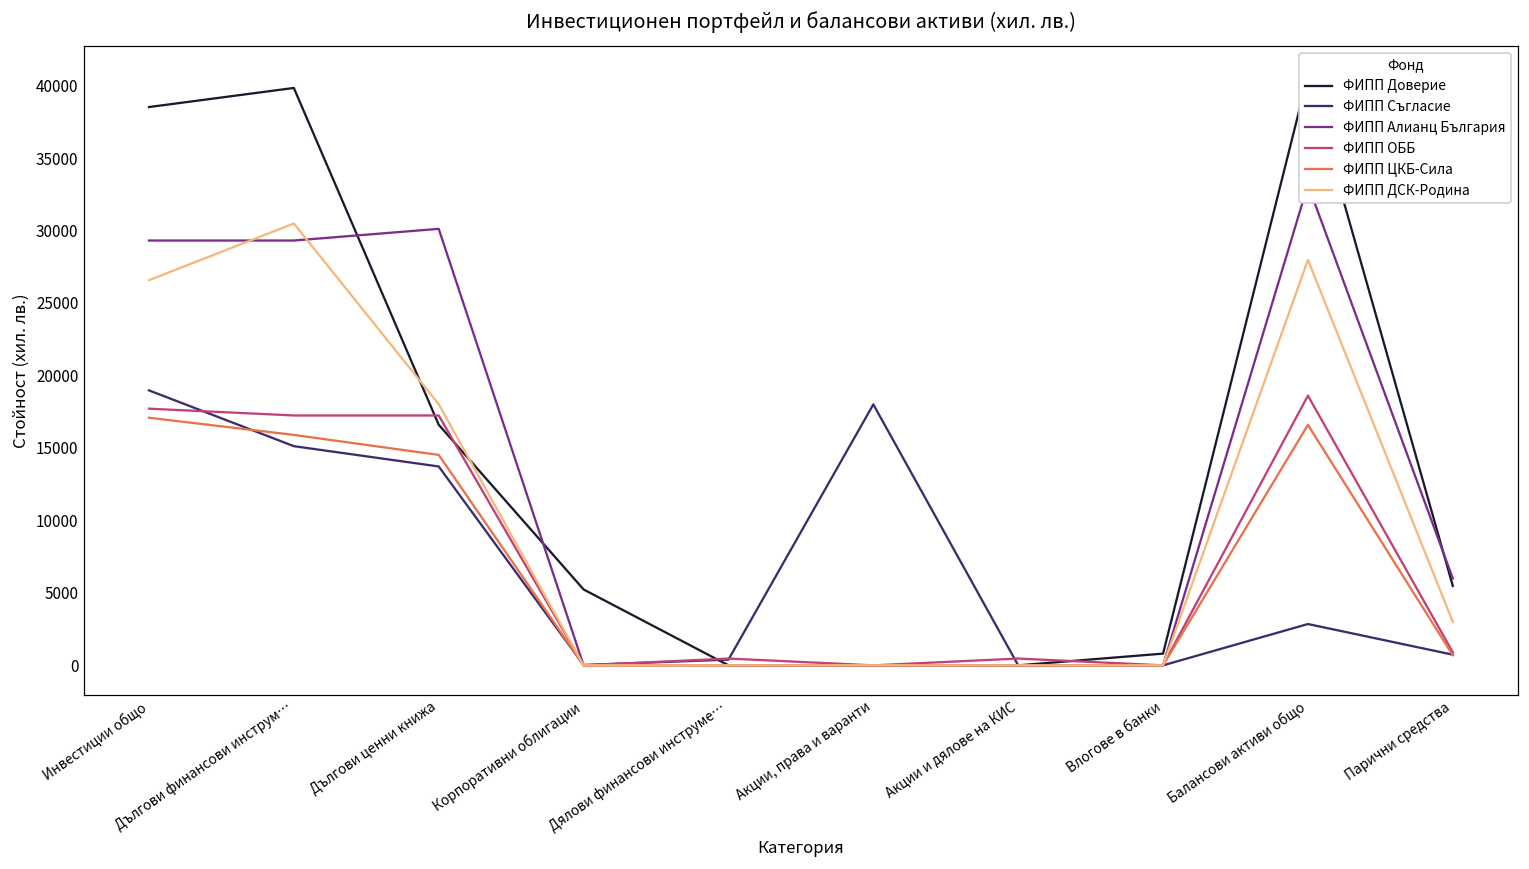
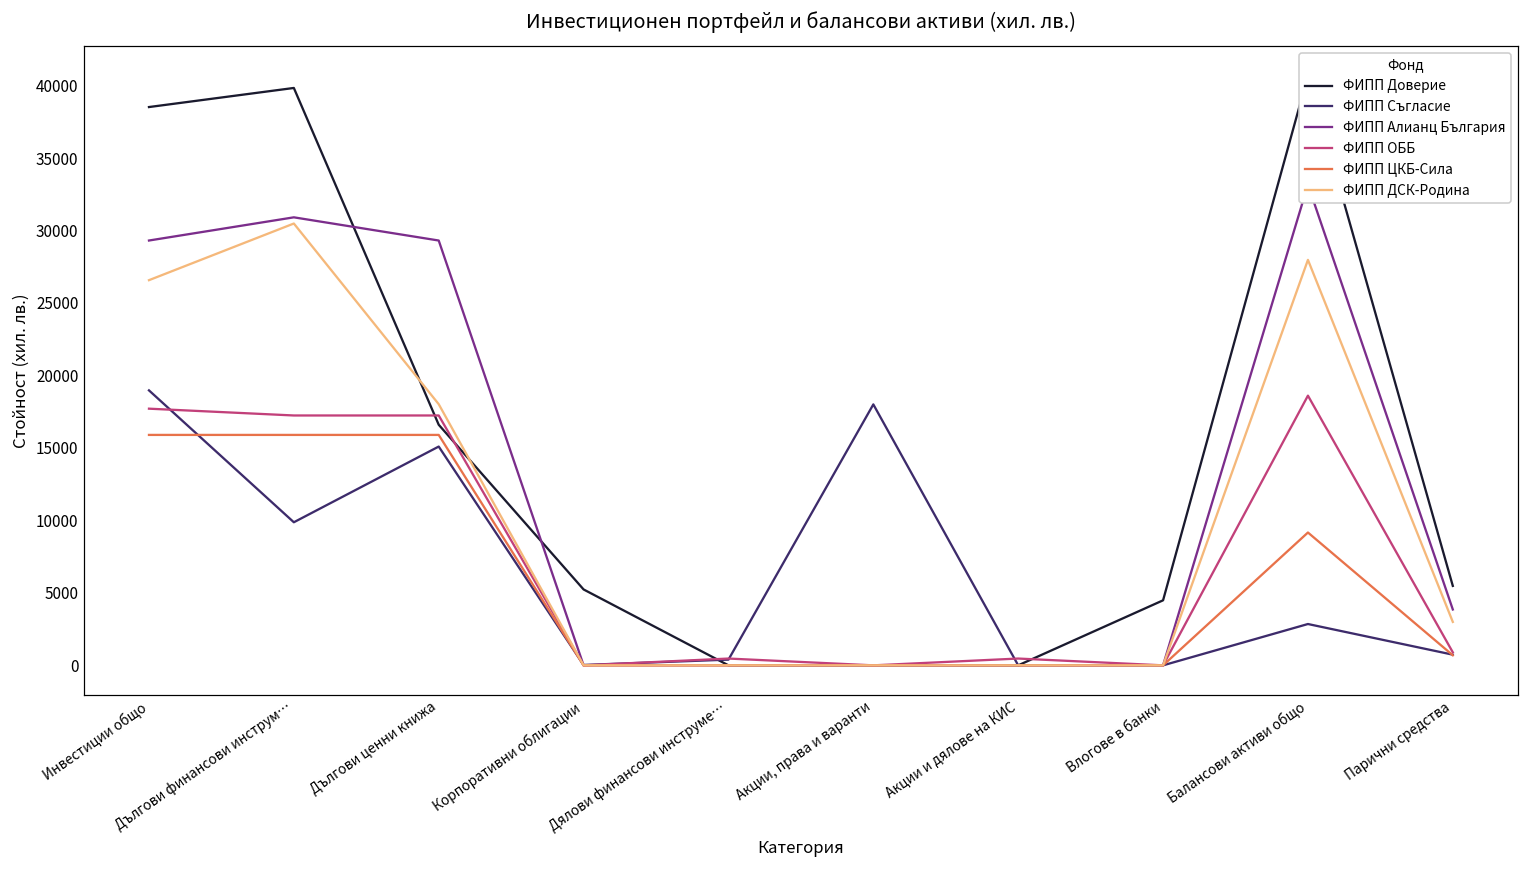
  {
    "ФИПП Доверие": {
      "Инвестиции общо": 38500,
      "Дългови финансови инструм…": 39800,
      "Дългови ценни книжа": 16600,
      "Корпоративни облигации": 5200,
-     "Влогове в банки": 800,
+     "Влогове в банки": 4500,
      "Парични средства": 5500
    },
    "ФИПП Съгласие": {
      "Инвестиции общо": 19000,
-     "Дългови финансови инструм…": 15100,
-     "Дългови ценни книжа": 13700,
+     "Дългови финансови инструм…": 9900,
+     "Дългови ценни книжа": 15100,
      "Акции, права и варанти": 18000,
      "Балансови активи общо": 2900
    },
    "ФИПП Алианц България": {
      "Инвестиции общо": 29300,
-     "Дългови финансови инструм…": 29300,
-     "Дългови ценни книжа": 30100,
-     "Парични средства": 6000
+     "Дългови финансови инструм…": 30900,
+     "Дългови ценни книжа": 29300,
+     "Парични средства": 3900
    },
    "ФИПП ОББ": {
      "Инвестиции общо": 17700,
      "Дългови финансови инструм…": 17200,
      "Дългови ценни книжа": 17200,
      "Акции и дялове на КИС": 500,
      "Балансови активи общо": 18600
    },
    "ФИПП ЦКБ-Сила": {
-     "Инвестиции общо": 17100,
+     "Инвестиции общо": 15900,
      "Дългови финансови инструм…": 15900,
-     "Дългови ценни книжа": 14500,
-     "Балансови активи общо": 16600
+     "Дългови ценни книжа": 15900,
+     "Балансови активи общо": 9200
    },
    "ФИПП ДСК-Родина": {
      "Инвестиции общо": 26600,
      "Дългови финансови инструм…": 30500,
      "Дългови ценни книжа": 18000,
      "Балансови активи общо": 28000,
      "Парични средства": 3000
    }
  }
